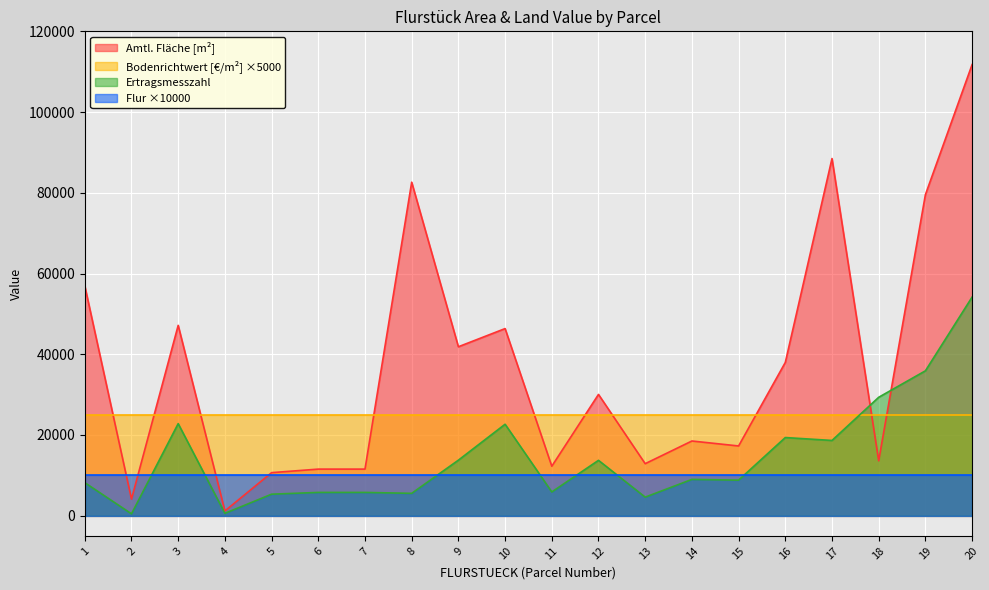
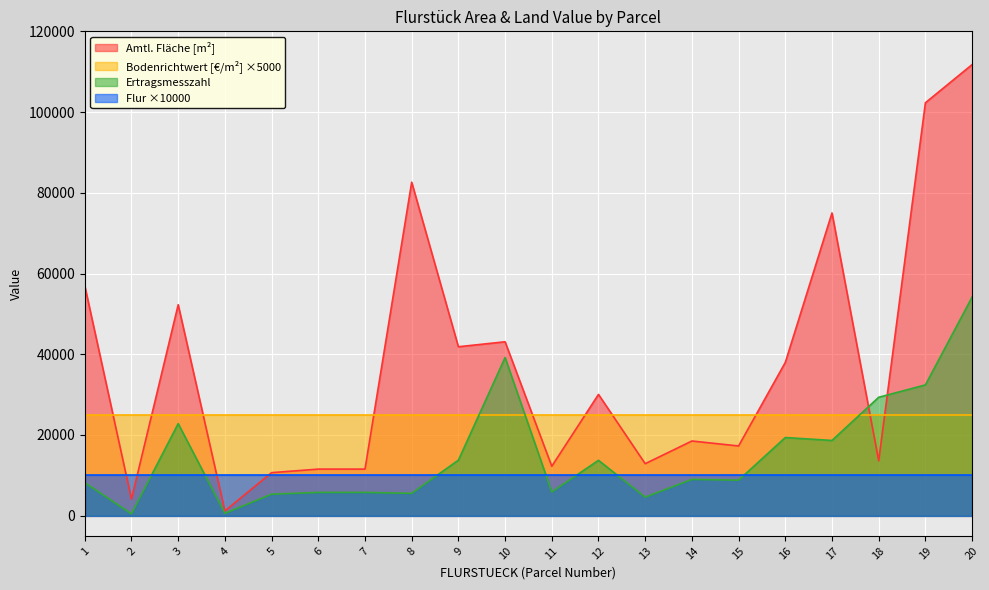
  {
    "Amtl. Fläche [m²]": {
      "1": 57000,
      "2": 4000,
-     "3": 47000,
+     "3": 52000,
      "5": 11000,
      "6": 12000,
      "7": 12000,
      "8": 83000,
      "9": 42000,
-     "10": 46000,
+     "10": 43000,
      "11": 12000,
      "12": 30000,
      "13": 13000,
      "14": 19000,
      "15": 17000,
      "16": 38000,
-     "17": 88000,
+     "17": 75000,
      "18": 14000,
-     "19": 80000,
+     "19": 102000,
      "20": 112000
    },
    "Bodenrichtwert [€/m²] ×5000": {
      "1": 25000,
      "2": 25000,
      "3": 25000,
      "4": 25000,
      "5": 25000,
      "6": 25000,
      "7": 25000,
      "8": 25000,
      "9": 25000,
      "10": 25000,
      "11": 25000,
      "12": 25000,
      "13": 25000,
      "14": 25000,
      "15": 25000,
      "16": 25000,
      "17": 25000,
      "18": 25000,
      "19": 25000,
      "20": 25000
    },
    "Ertragsmesszahl": {
      "1": 8000,
      "2": 0,
      "3": 23000,
      "5": 5000,
      "6": 6000,
      "7": 6000,
      "8": 6000,
      "9": 14000,
-     "10": 23000,
+     "10": 39000,
      "11": 6000,
      "12": 14000,
      "13": 5000,
      "14": 9000,
      "15": 9000,
      "16": 19000,
      "17": 19000,
      "18": 29000,
-     "19": 36000,
+     "19": 32000,
      "20": 54000
    },
    "Flur ×10000": {
      "1": 10000,
      "2": 10000,
      "3": 10000,
      "4": 10000,
      "5": 10000,
      "6": 10000,
      "7": 10000,
      "8": 10000,
      "9": 10000,
      "10": 10000,
      "11": 10000,
      "12": 10000,
      "13": 10000,
      "14": 10000,
      "15": 10000,
      "16": 10000,
      "17": 10000,
      "18": 10000,
      "19": 10000,
      "20": 10000
    }
  }
